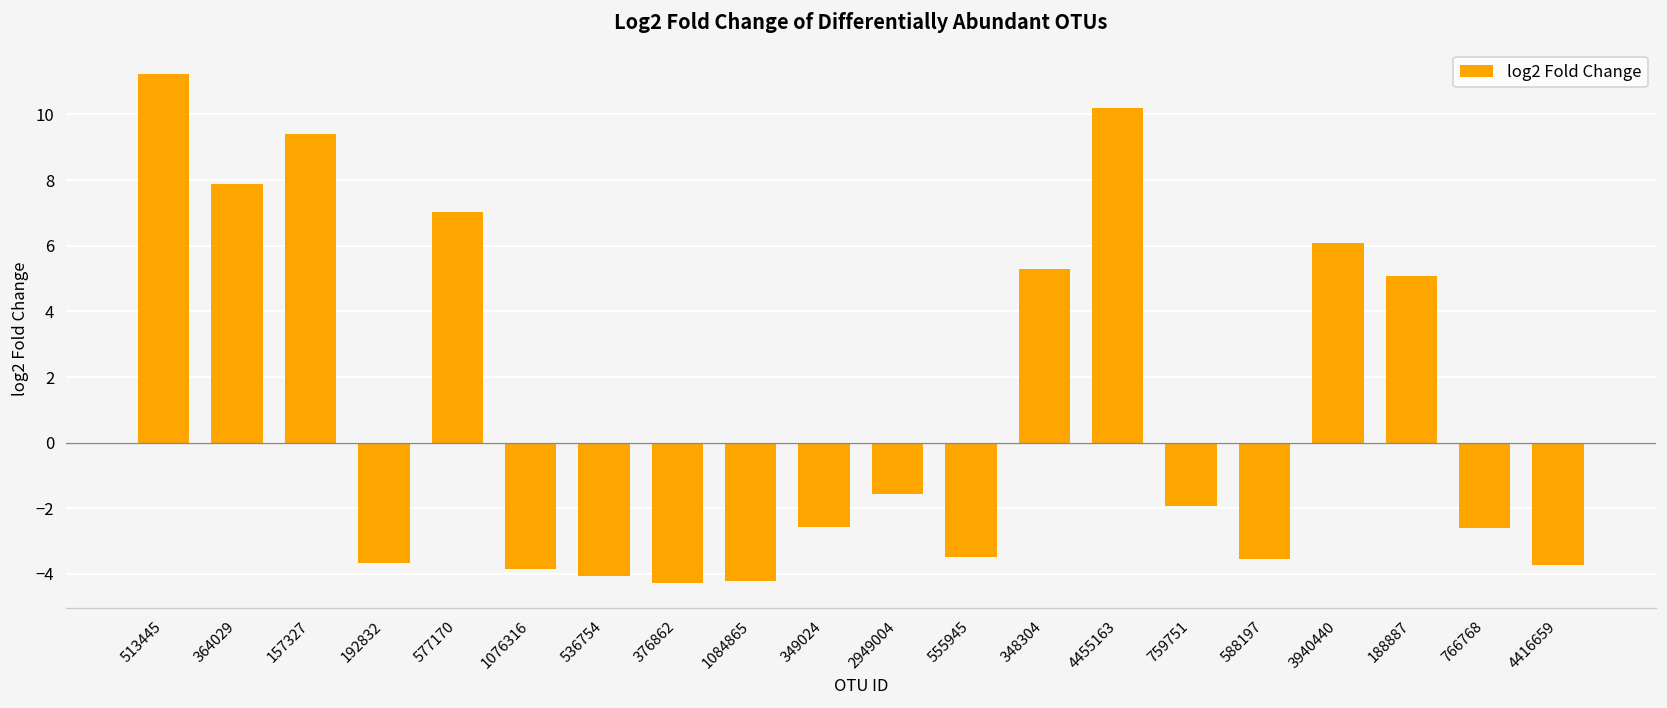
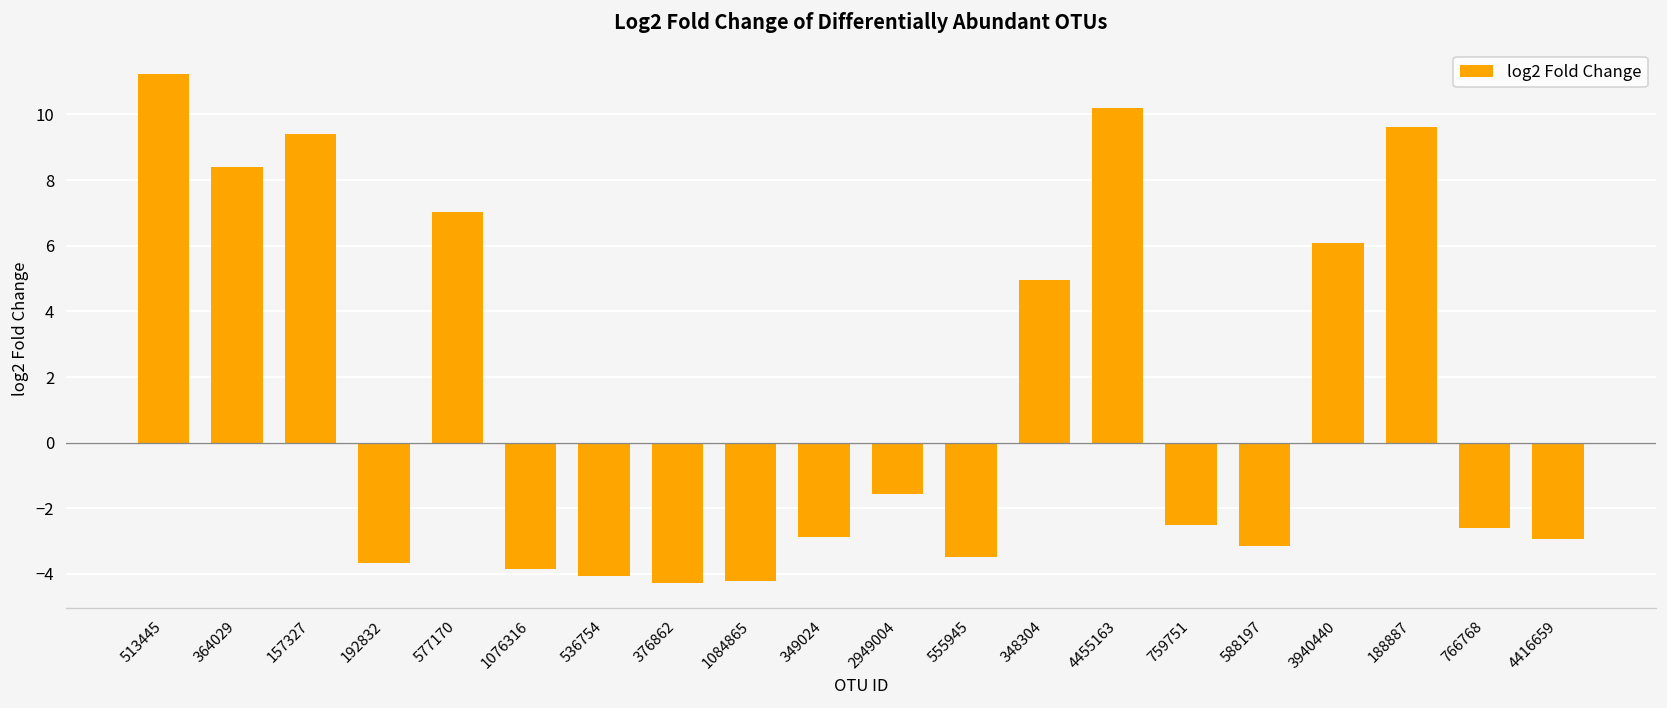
  {
    "513445": 11.2,
-   "364029": 7.9,
+   "364029": 8.4,
    "157327": 9.4,
    "192832": -3.7,
    "577170": 7.0,
    "1076316": -3.8,
    "536754": -4.1,
    "376862": -4.3,
    "1084865": -4.2,
-   "349024": -2.6,
+   "349024": -2.9,
    "2949004": -1.6,
    "555945": -3.5,
-   "348304": 5.3,
+   "348304": 4.9,
    "4455163": 10.2,
-   "759751": -1.9,
-   "588197": -3.6,
+   "759751": -2.5,
+   "588197": -3.1,
    "3940440": 6.1,
-   "188887": 5.1,
+   "188887": 9.6,
    "766768": -2.6,
-   "4416659": -3.7
+   "4416659": -2.9
  }
